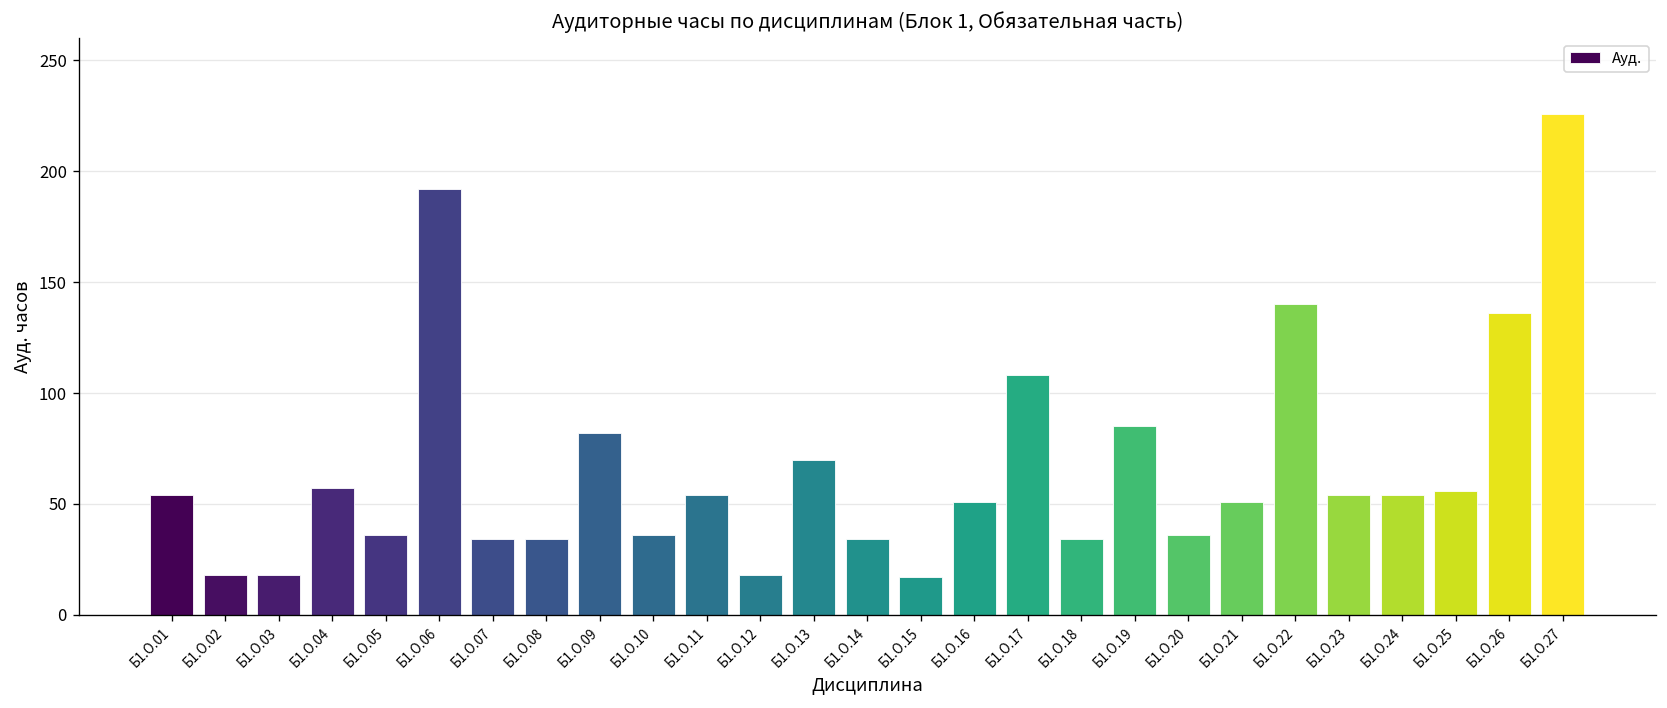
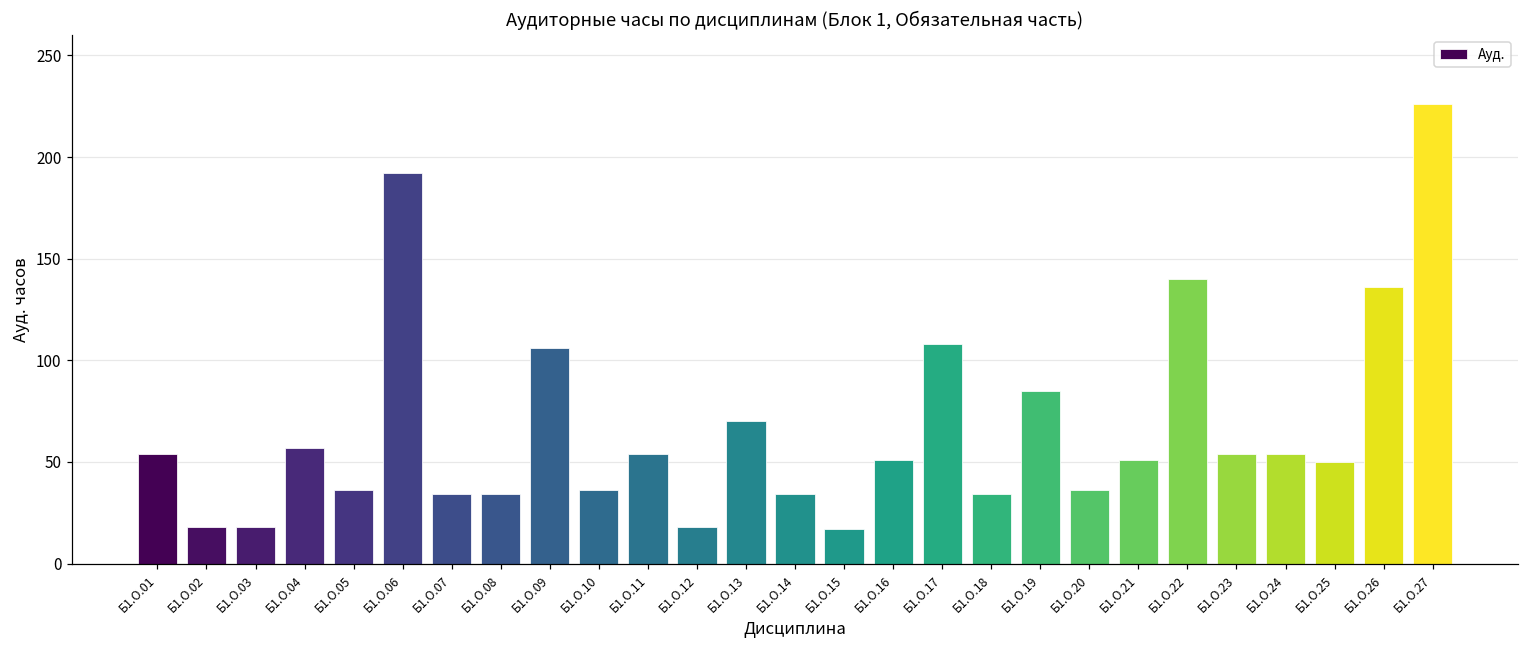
  {
    "Б1.О.01": 54,
    "Б1.О.02": 18,
    "Б1.О.03": 18,
    "Б1.О.04": 57,
    "Б1.О.05": 36,
    "Б1.О.06": 192,
    "Б1.О.07": 34,
    "Б1.О.08": 34,
-   "Б1.О.09": 82,
+   "Б1.О.09": 106,
    "Б1.О.10": 36,
    "Б1.О.11": 54,
    "Б1.О.12": 18,
    "Б1.О.13": 70,
    "Б1.О.14": 34,
    "Б1.О.15": 17,
    "Б1.О.16": 51,
    "Б1.О.17": 108,
    "Б1.О.18": 34,
    "Б1.О.19": 85,
    "Б1.О.20": 36,
    "Б1.О.21": 51,
    "Б1.О.22": 140,
    "Б1.О.23": 54,
    "Б1.О.24": 54,
-   "Б1.О.25": 56,
+   "Б1.О.25": 50,
    "Б1.О.26": 136,
    "Б1.О.27": 226
  }
